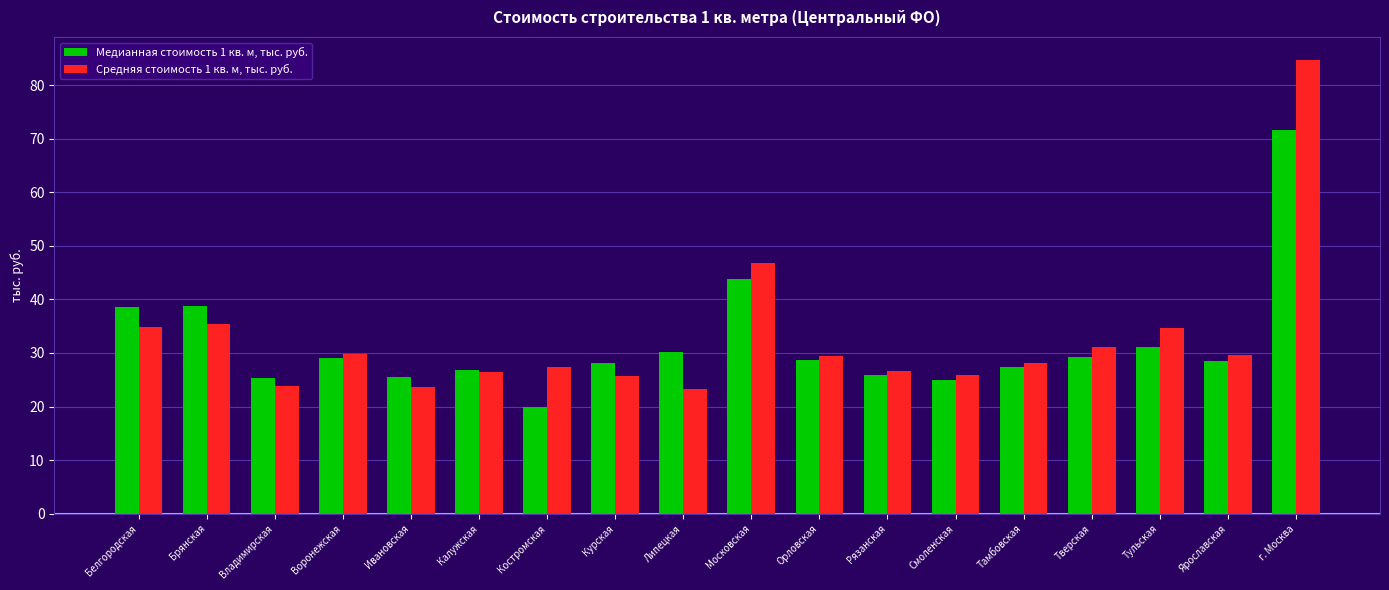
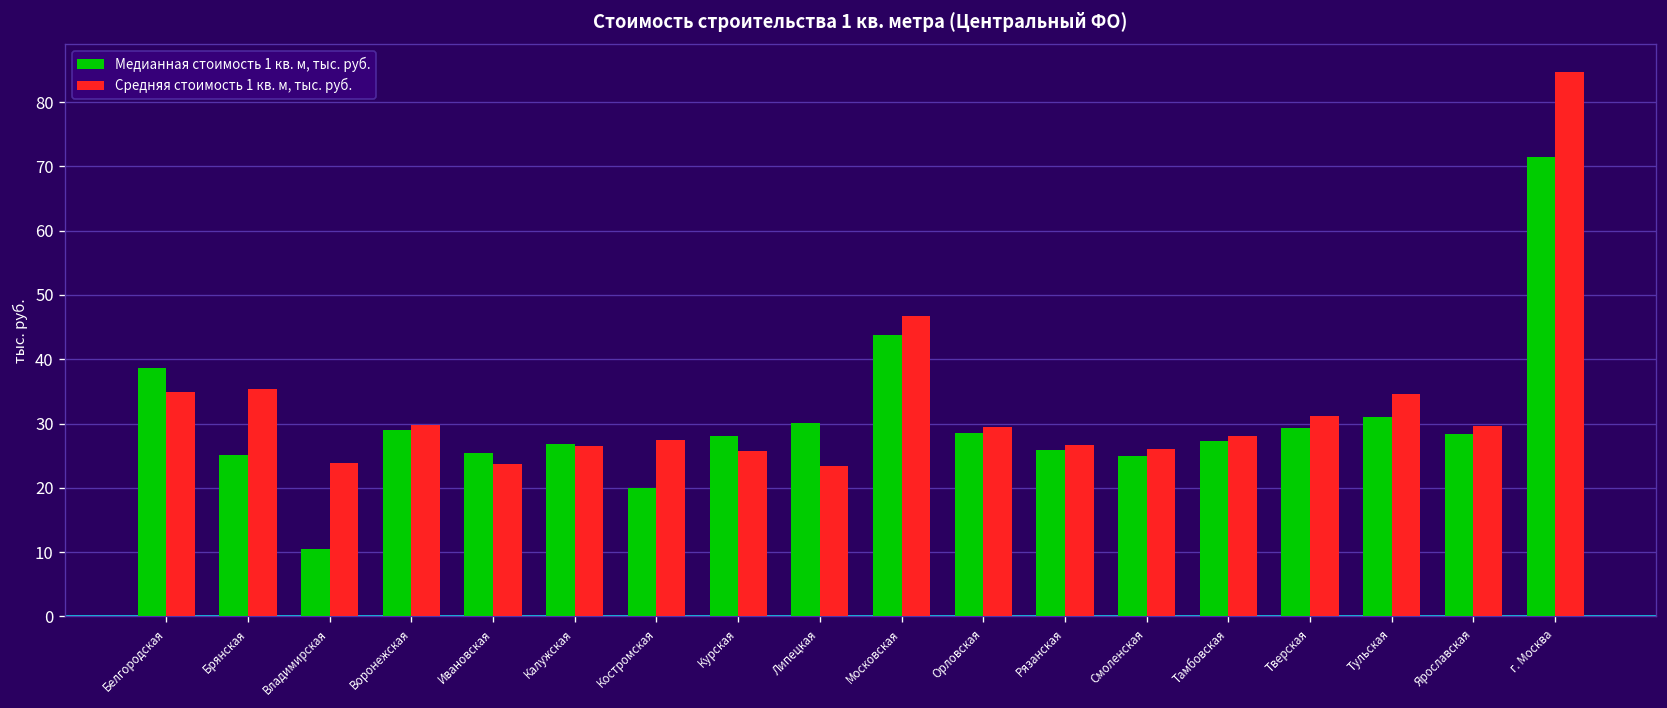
  {
    "Медианная стоимость 1 кв. м, тыс. руб.": {
      "Белгородская": 39,
-     "Брянская": 39,
-     "Владимирская": 25,
+     "Брянская": 25,
+     "Владимирская": 10,
      "Воронежская": 29,
      "Ивановская": 25,
      "Калужская": 27,
      "Костромская": 20,
      "Курская": 28,
      "Липецкая": 30,
      "Московская": 44,
      "Орловская": 29,
      "Рязанская": 26,
      "Смоленская": 25,
      "Тамбовская": 27,
      "Тверская": 29,
      "Тульская": 31,
      "Ярославская": 28,
      "г. Москва": 72
    },
    "Средняя стоимость 1 кв. м, тыс. руб.": {
      "Белгородская": 35,
      "Брянская": 35,
      "Владимирская": 24,
      "Воронежская": 30,
      "Ивановская": 24,
      "Калужская": 27,
      "Костромская": 27,
      "Курская": 26,
      "Липецкая": 23,
      "Московская": 47,
      "Орловская": 30,
      "Рязанская": 27,
      "Смоленская": 26,
      "Тамбовская": 28,
      "Тверская": 31,
      "Тульская": 35,
      "Ярославская": 30,
      "г. Москва": 85
    }
  }
